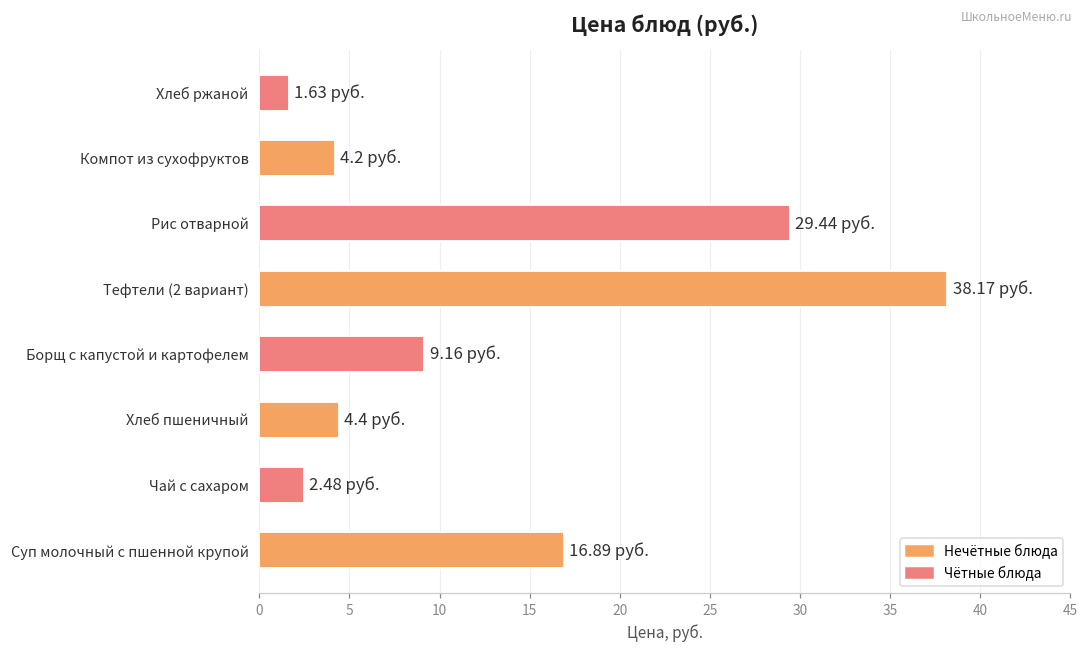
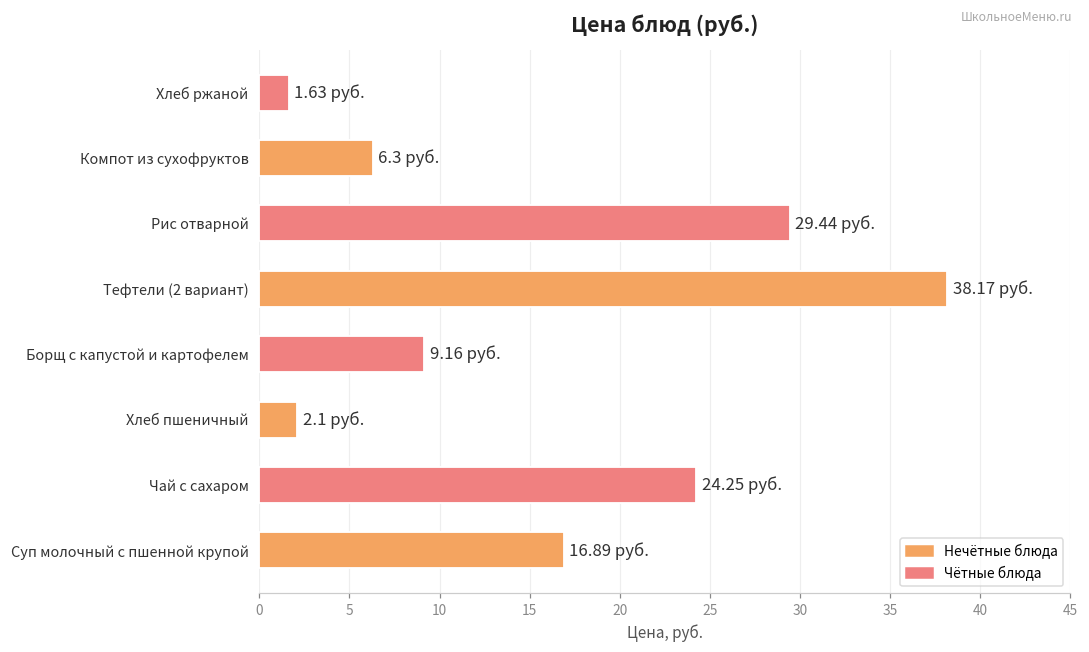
  {
    "Хлеб ржаной": 1.63,
-   "Компот из сухофруктов": 4.2,
+   "Компот из сухофруктов": 6.3,
    "Рис отварной": 29.44,
    "Тефтели (2 вариант)": 38.17,
    "Борщ с капустой и картофелем": 9.16,
-   "Хлеб пшеничный": 4.4,
-   "Чай с сахаром": 2.48,
+   "Хлеб пшеничный": 2.1,
+   "Чай с сахаром": 24.25,
    "Суп молочный с пшенной крупой": 16.89
  }
